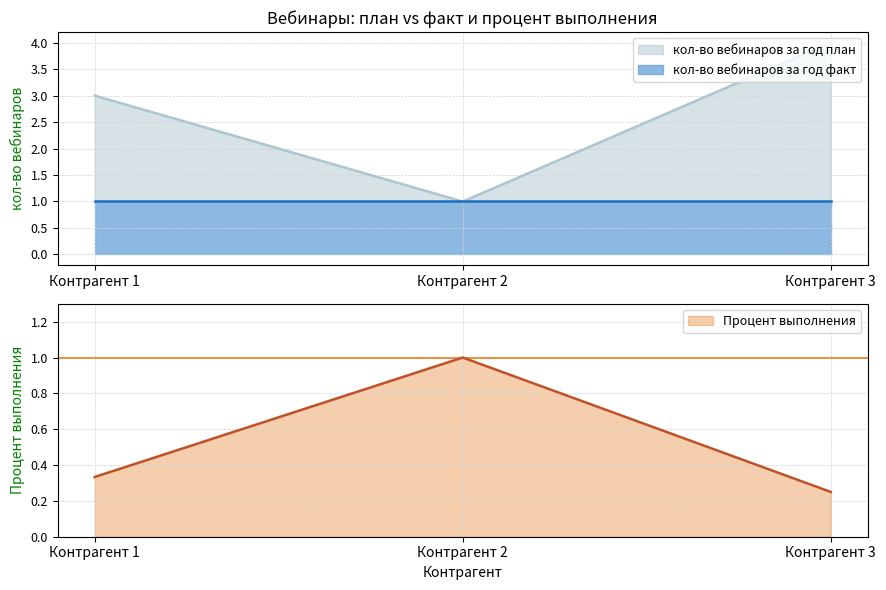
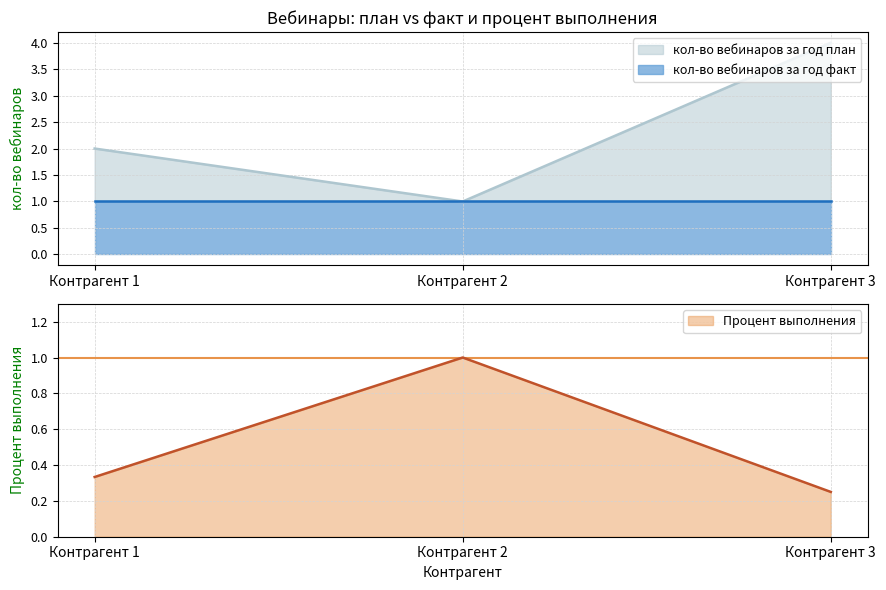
  {
    "Вебинары: план vs факт и процент выполнения": {
      "кол-во вебинаров за год план": {
-       "Контрагент 1": 3
+       "Контрагент 1": 2
      },
      "кол-во вебинаров за год факт": {
        "Контрагент 1": 1,
        "Контрагент 3": 1
      }
    }
  }
